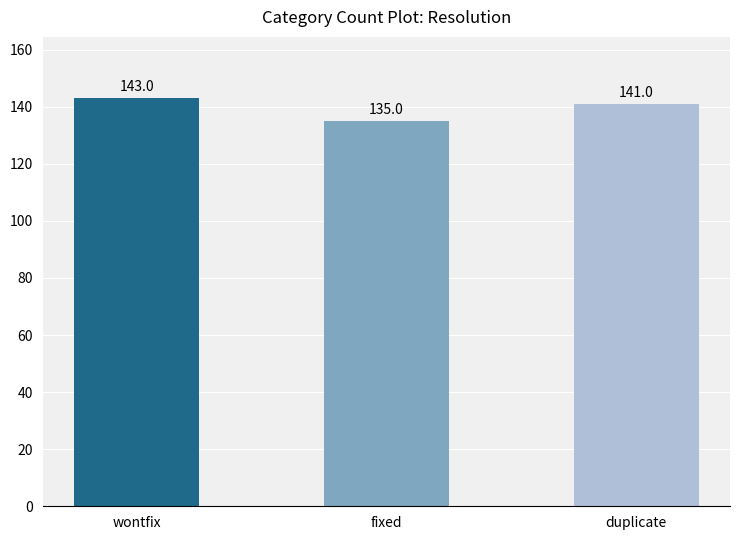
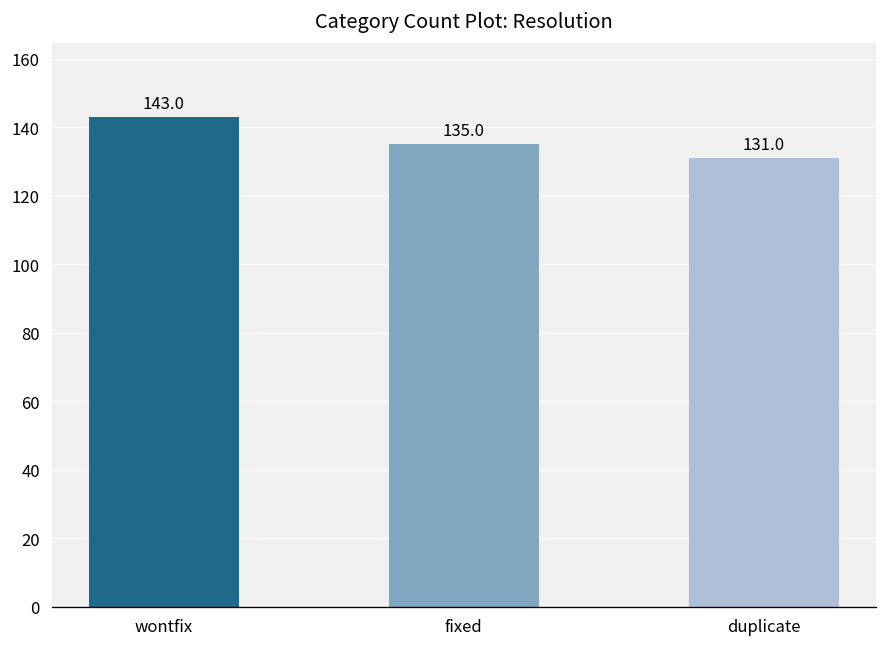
  {
    "wontfix": 143.0,
    "fixed": 135.0,
-   "duplicate": 141.0
+   "duplicate": 131.0
  }
